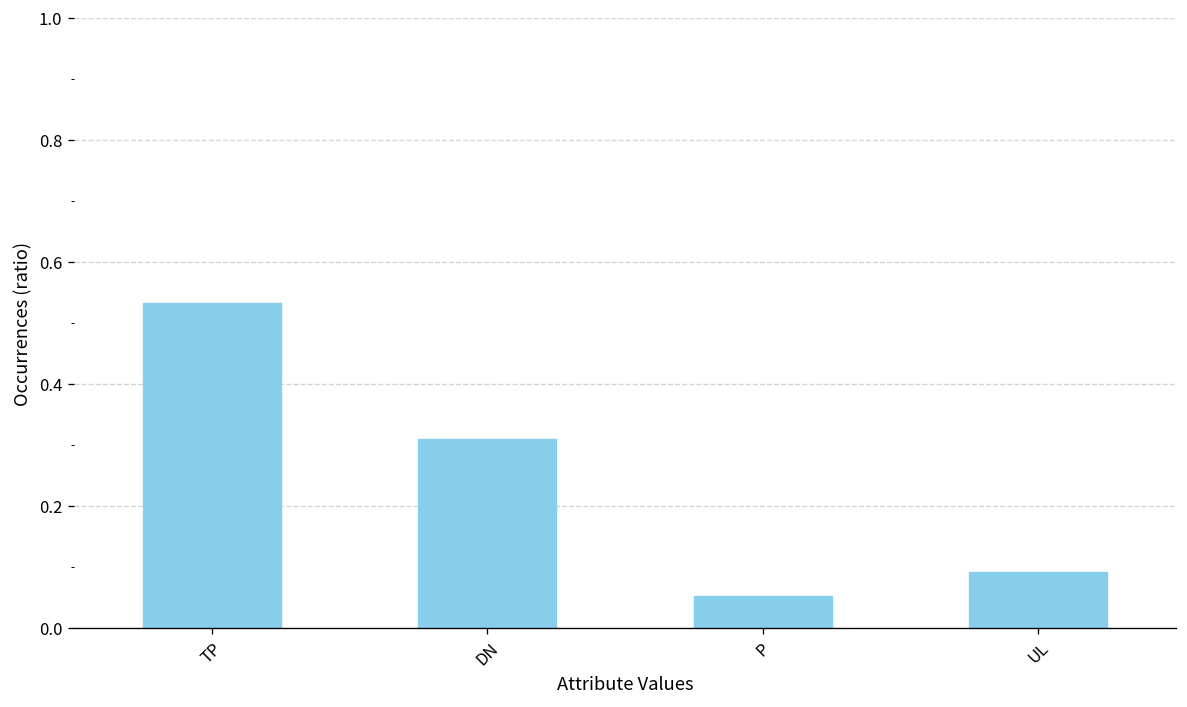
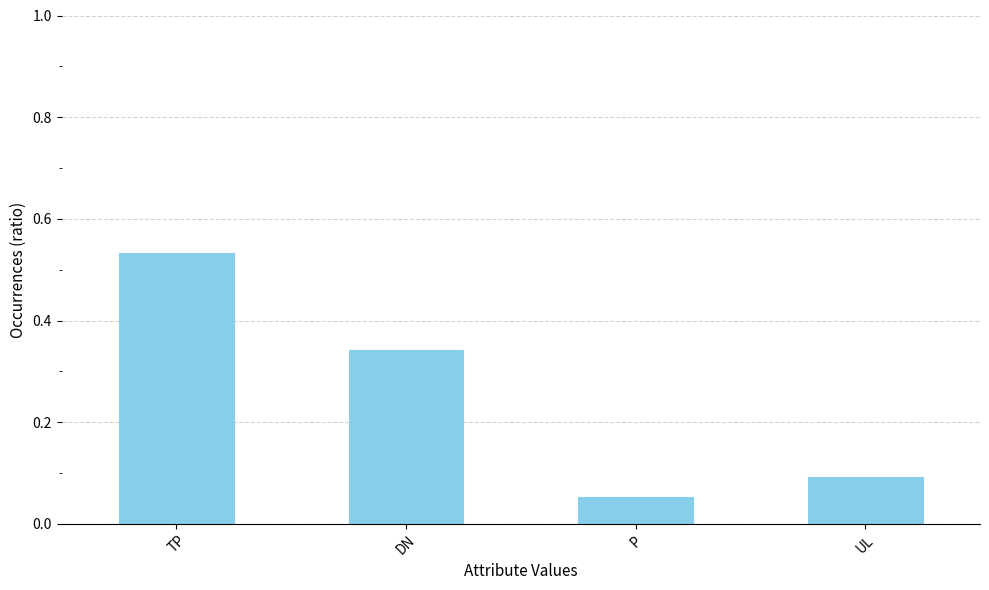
  {
    "TP": 0.53,
-   "DN": 0.31,
+   "DN": 0.34,
    "P": 0.05,
    "UL": 0.09
  }
